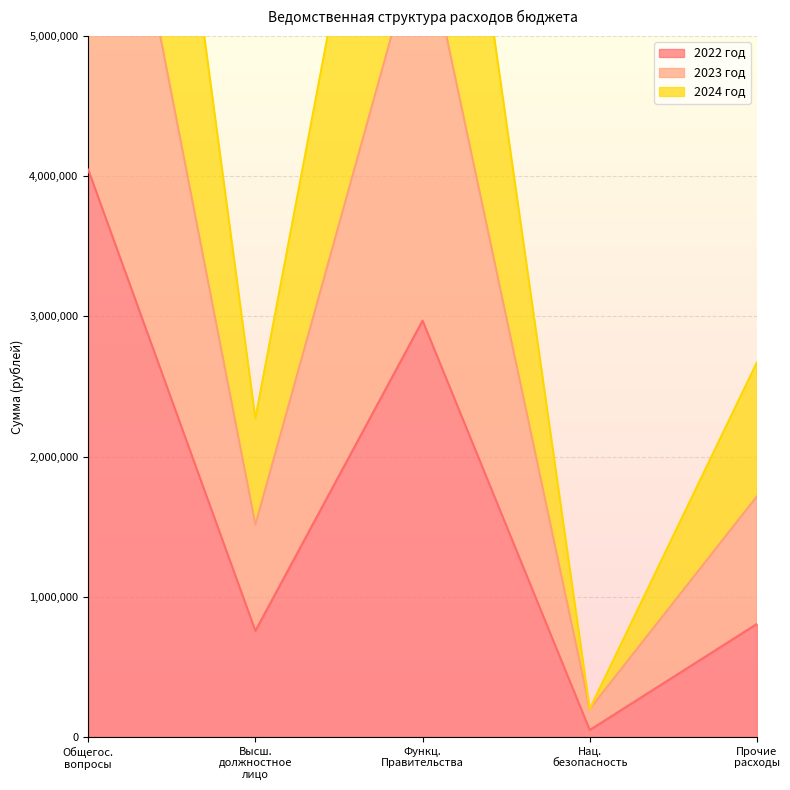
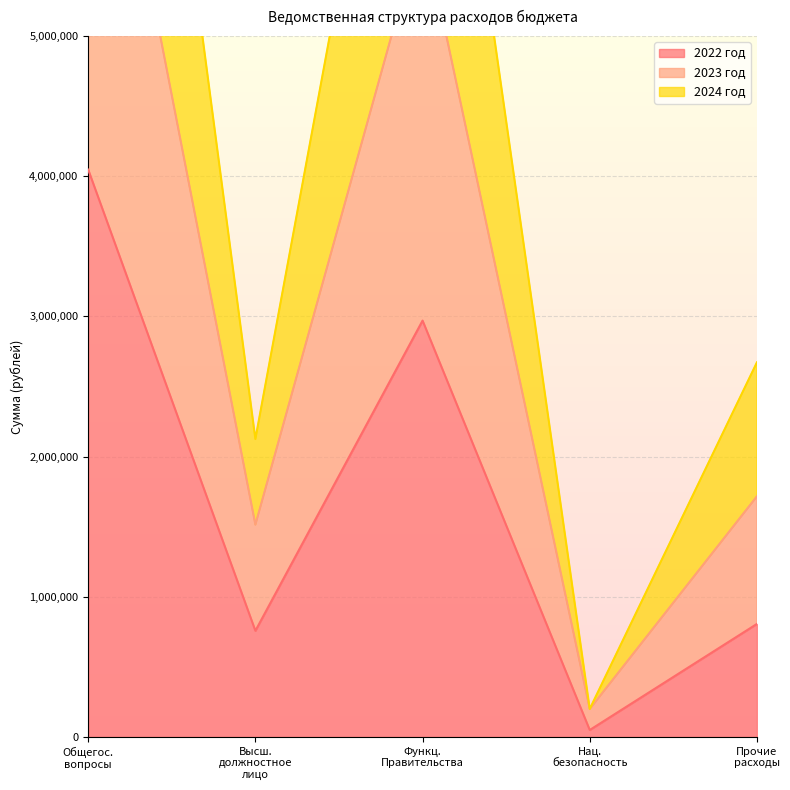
  {
    "2024 год": {
-     "Высш. должностное лицо": "760,000",
+     "Высш. должностное лицо": "610,000",
      "Прочие расходы": "960,000"
    }
  }
